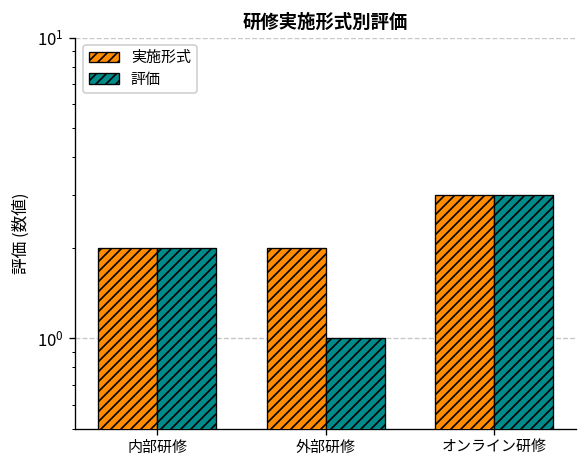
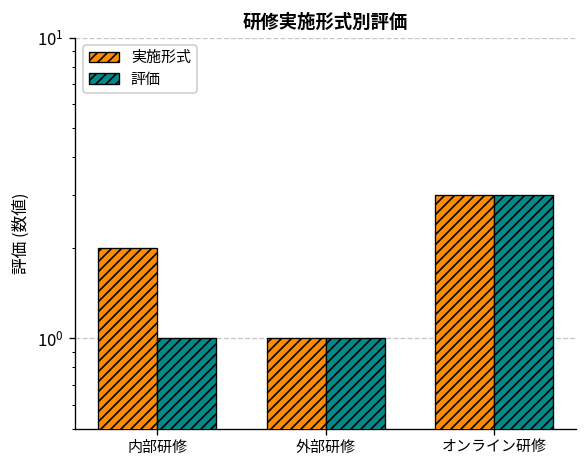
  {
    "実施形式": {
      "内部研修": 2,
-     "外部研修": 2,
+     "外部研修": 1,
      "オンライン研修": 3
    },
    "評価": {
-     "内部研修": 2,
+     "内部研修": 1,
      "外部研修": 1,
      "オンライン研修": 3
    }
  }
